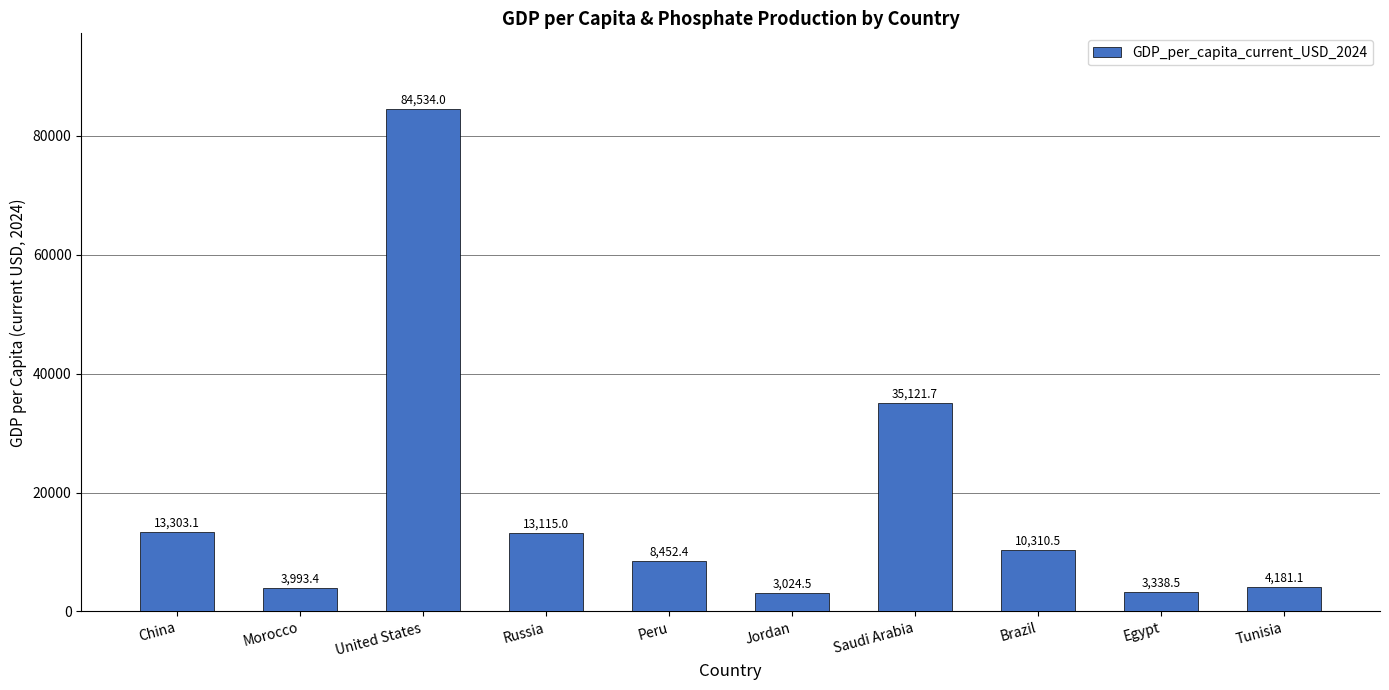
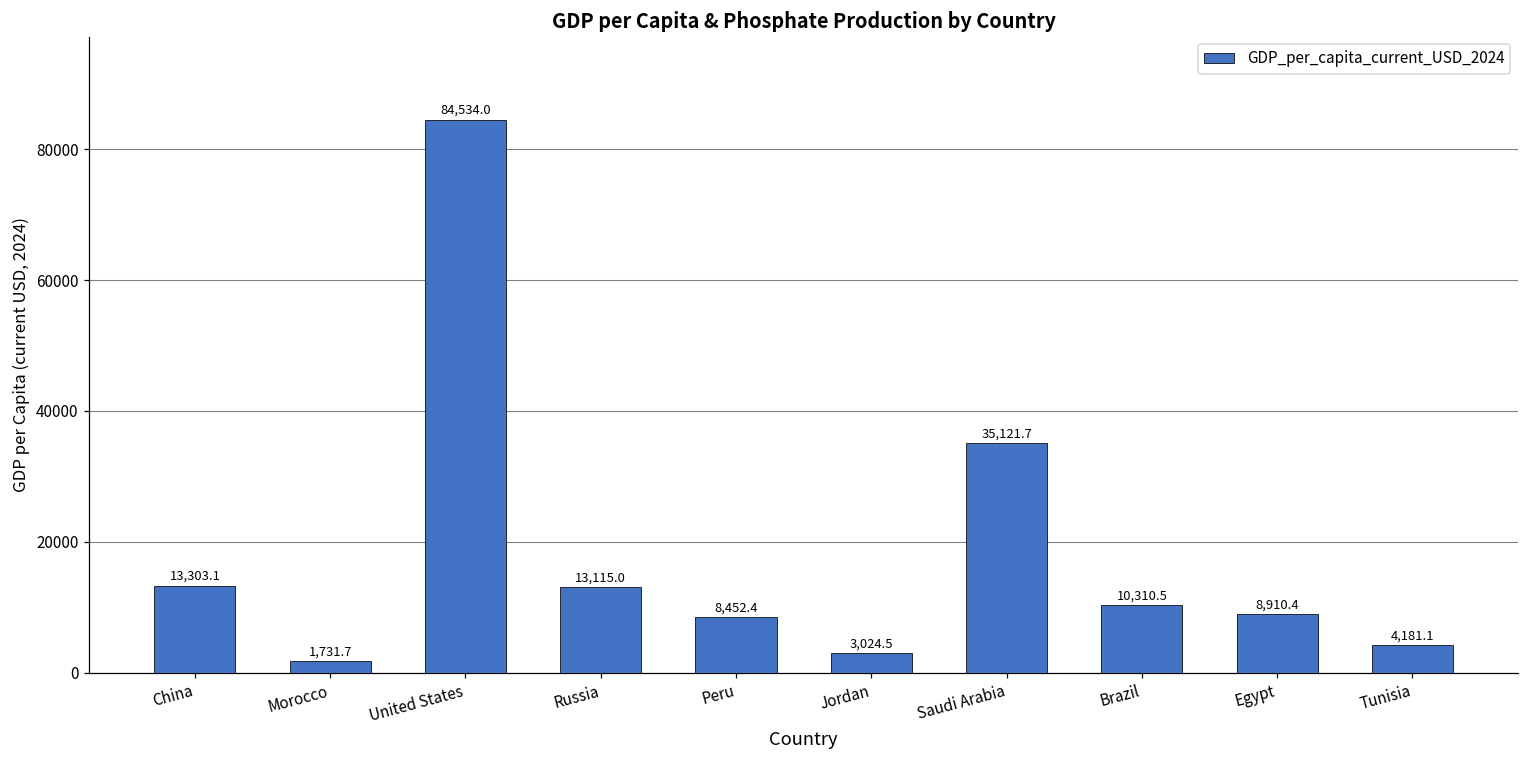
  {
    "China": "13,303.1",
-   "Morocco": "3,993.4",
+   "Morocco": "1,731.7",
    "United States": "84,534.0",
    "Russia": "13,115.0",
    "Peru": "8,452.4",
    "Jordan": "3,024.5",
    "Saudi Arabia": "35,121.7",
    "Brazil": "10,310.5",
-   "Egypt": "3,338.5",
+   "Egypt": "8,910.4",
    "Tunisia": "4,181.1"
  }
